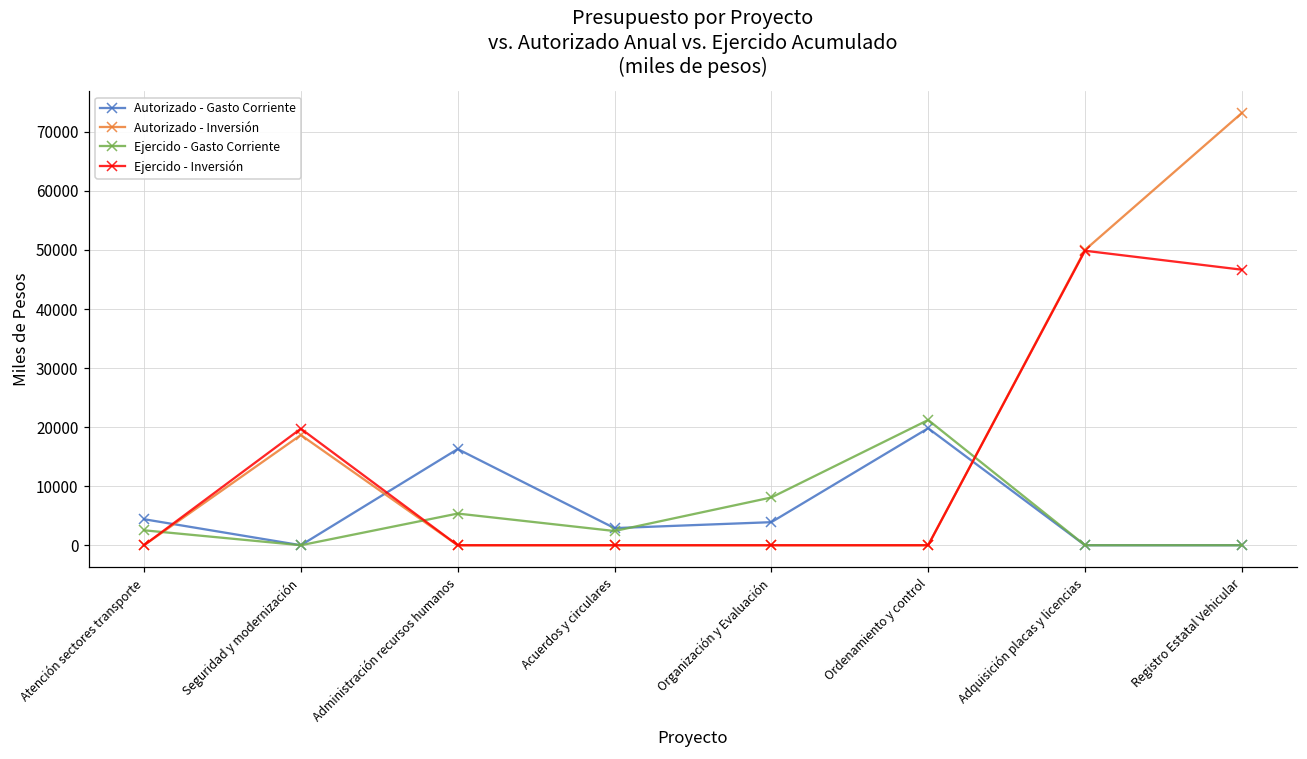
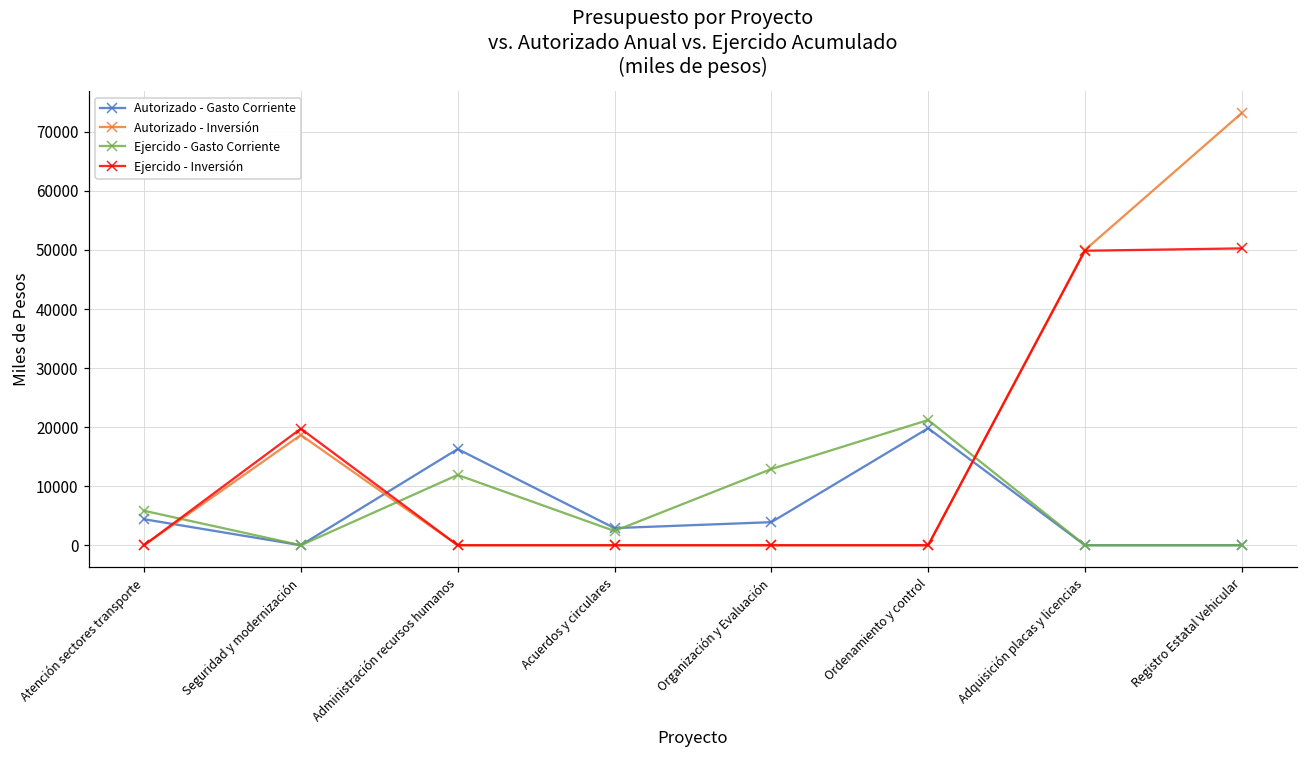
  {
    "Autorizado - Gasto Corriente": {
      "Atención sectores transporte": 4000,
      "Administración recursos humanos": 16000,
      "Acuerdos y circulares": 3000,
      "Organización y Evaluación": 4000,
      "Ordenamiento y control": 20000
    },
    "Autorizado - Inversión": {
      "Seguridad y modernización": 19000,
      "Registro Estatal Vehicular": 73000
    },
    "Ejercido - Gasto Corriente": {
-     "Atención sectores transporte": 3000,
-     "Administración recursos humanos": 5000,
+     "Atención sectores transporte": 6000,
+     "Administración recursos humanos": 12000,
      "Acuerdos y circulares": 2000,
-     "Organización y Evaluación": 8000,
+     "Organización y Evaluación": 13000,
      "Ordenamiento y control": 21000
    },
    "Ejercido - Inversión": {
      "Seguridad y modernización": 20000,
-     "Registro Estatal Vehicular": 47000
+     "Registro Estatal Vehicular": 50000
    }
  }
